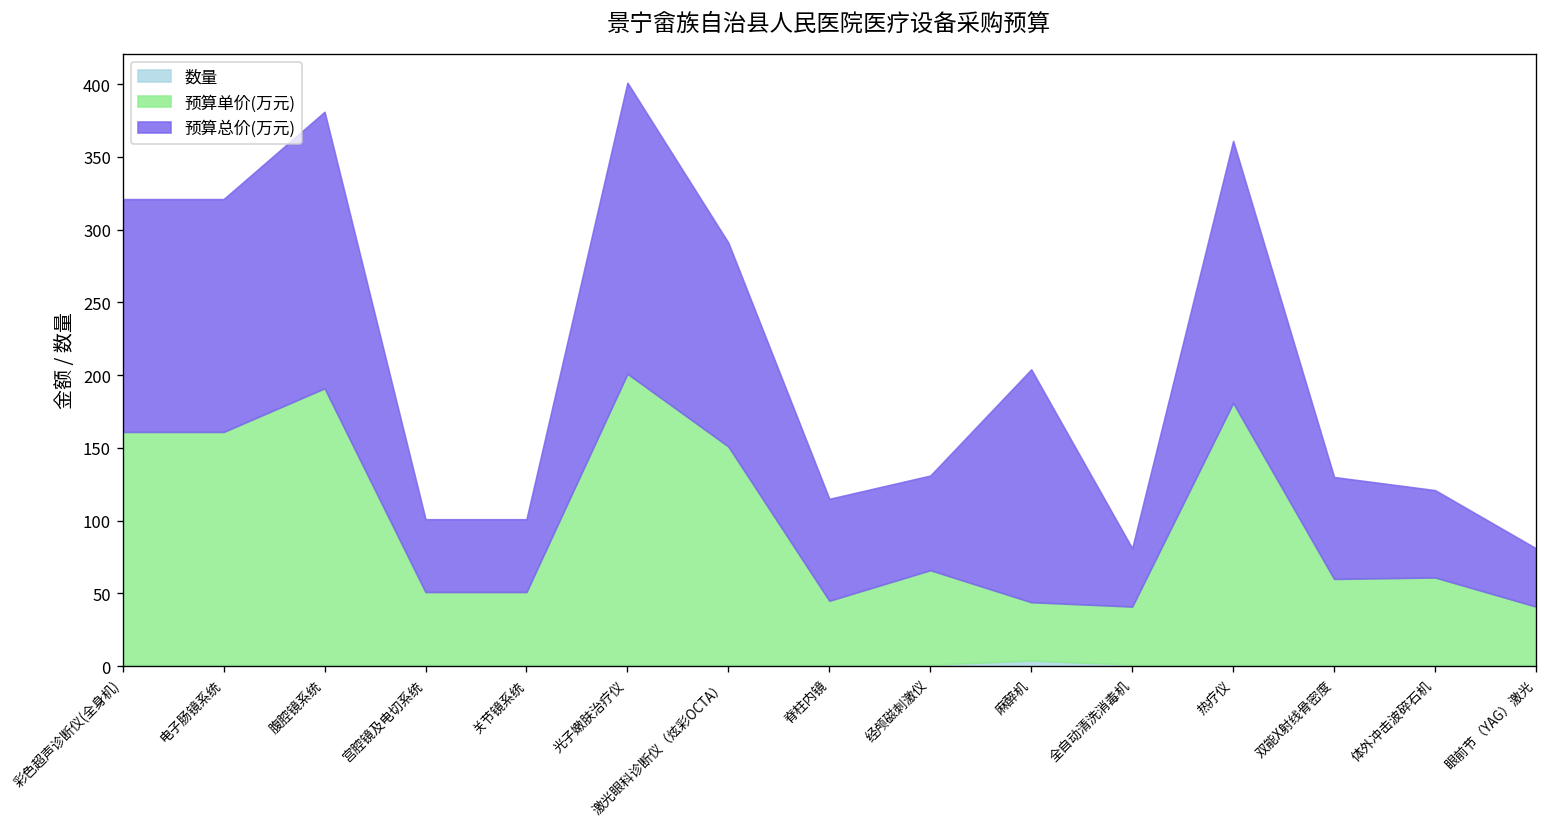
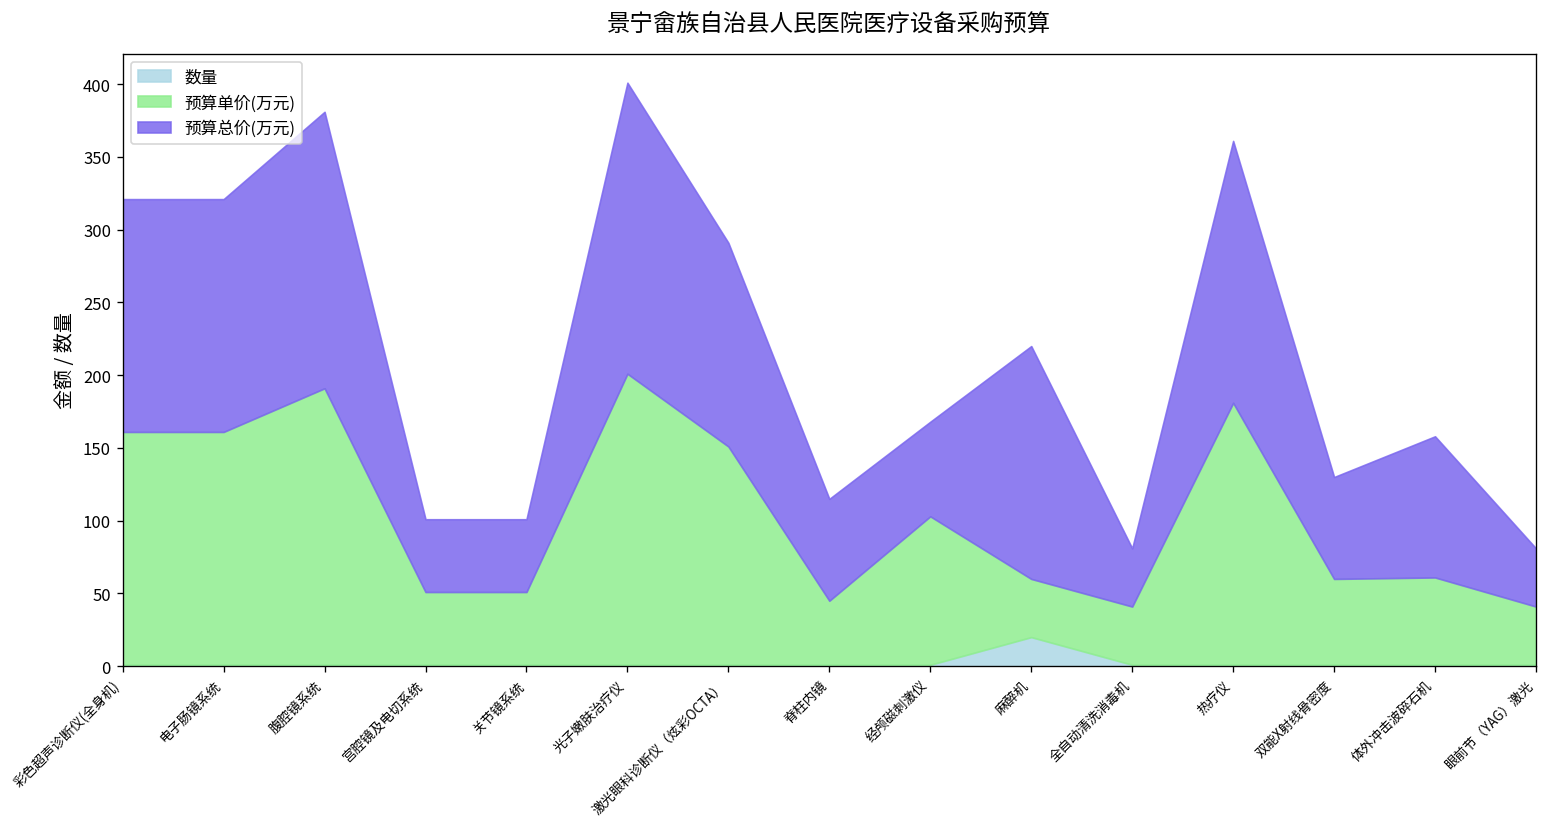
  {
    "数量": {
      "彩色超声诊断仪(全身机)": 1,
      "电子肠镜系统": 1,
      "腹腔镜系统": 1,
      "宫腔镜及电切系统": 1,
      "关节镜系统": 1,
      "光子嫩肤治疗仪": 1,
      "激光眼科诊断仪（炫彩OCTA）": 1,
      "脊柱内镜": 1,
      "经颅磁刺激仪": 1,
-     "麻醉机": 4,
+     "麻醉机": 20,
      "全自动清洗消毒机": 1,
      "热疗仪": 1,
      "双能X射线骨密度": 1,
      "体外冲击波碎石机": 1,
      "眼前节（YAG）激光": 1
    },
    "预算单价(万元)": {
      "彩色超声诊断仪(全身机)": 160,
      "电子肠镜系统": 160,
      "腹腔镜系统": 190,
      "宫腔镜及电切系统": 50,
      "关节镜系统": 50,
      "光子嫩肤治疗仪": 200,
      "激光眼科诊断仪（炫彩OCTA）": 150,
      "脊柱内镜": 44,
-     "经颅磁刺激仪": 65,
+     "经颅磁刺激仪": 102,
      "麻醉机": 40,
      "全自动清洗消毒机": 40,
      "热疗仪": 180,
      "双能X射线骨密度": 59,
      "体外冲击波碎石机": 60,
      "眼前节（YAG）激光": 40
    },
    "预算总价(万元)": {
      "彩色超声诊断仪(全身机)": 160,
      "电子肠镜系统": 160,
      "腹腔镜系统": 190,
      "宫腔镜及电切系统": 50,
      "关节镜系统": 50,
      "光子嫩肤治疗仪": 200,
      "激光眼科诊断仪（炫彩OCTA）": 140,
      "脊柱内镜": 70,
      "经颅磁刺激仪": 65,
      "麻醉机": 160,
      "全自动清洗消毒机": 40,
      "热疗仪": 180,
      "双能X射线骨密度": 70,
-     "体外冲击波碎石机": 60,
+     "体外冲击波碎石机": 97,
      "眼前节（YAG）激光": 40
    }
  }
